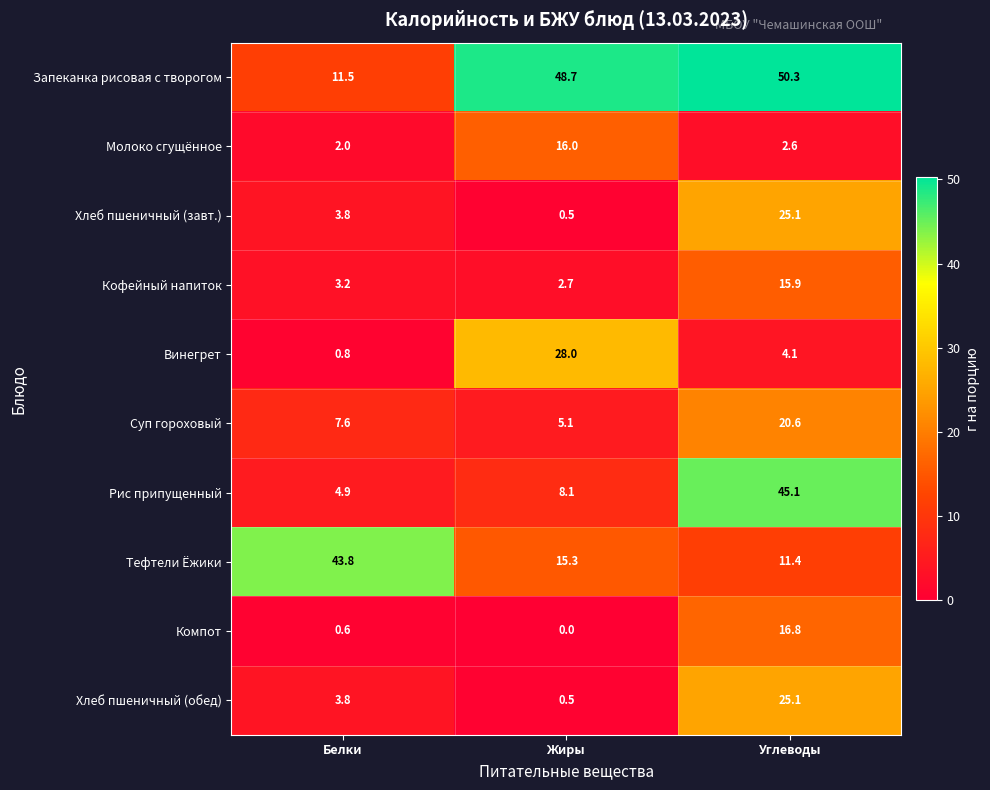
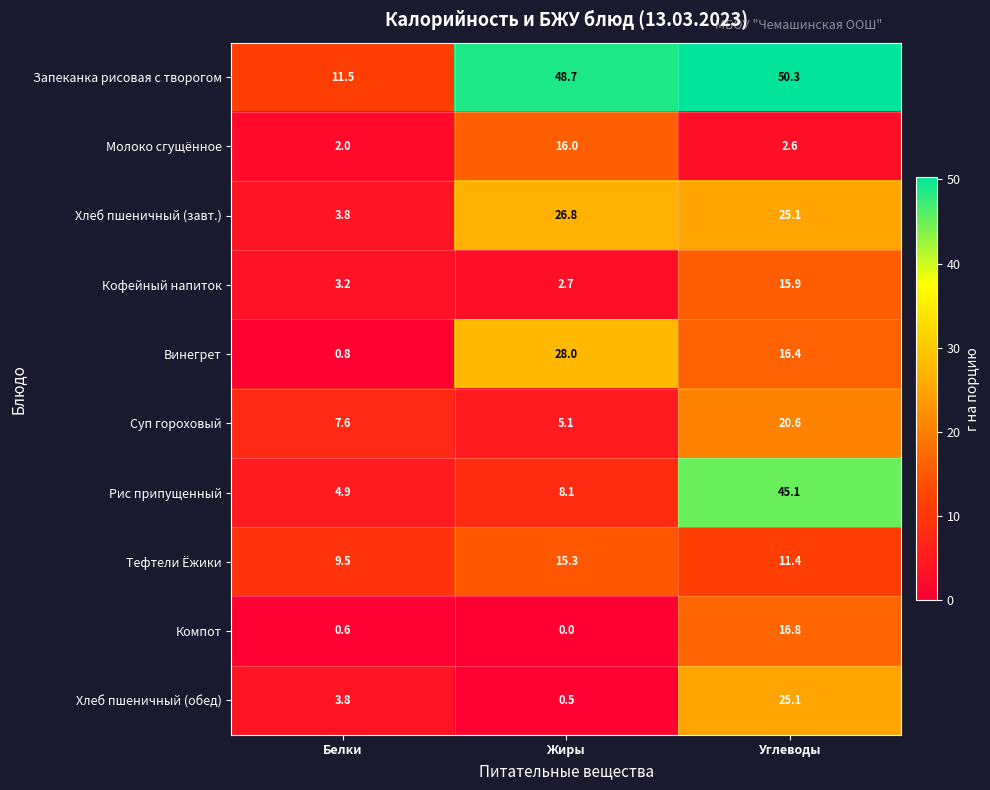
  {
    "Запеканка рисовая с творогом": {
      "Белки": 11.5,
      "Жиры": 48.7,
      "Углеводы": 50.3
    },
    "Молоко сгущённое": {
      "Белки": 2.0,
      "Жиры": 16.0,
      "Углеводы": 2.6
    },
    "Хлеб пшеничный (завт.)": {
      "Белки": 3.8,
-     "Жиры": 0.5,
+     "Жиры": 26.8,
      "Углеводы": 25.1
    },
    "Кофейный напиток": {
      "Белки": 3.2,
      "Жиры": 2.7,
      "Углеводы": 15.9
    },
    "Винегрет": {
      "Белки": 0.8,
      "Жиры": 28.0,
-     "Углеводы": 4.1
+     "Углеводы": 16.4
    },
    "Суп гороховый": {
      "Белки": 7.6,
      "Жиры": 5.1,
      "Углеводы": 20.6
    },
    "Рис припущенный": {
      "Белки": 4.9,
      "Жиры": 8.1,
      "Углеводы": 45.1
    },
    "Тефтели Ёжики": {
-     "Белки": 43.8,
+     "Белки": 9.5,
      "Жиры": 15.3,
      "Углеводы": 11.4
    },
    "Компот": {
      "Белки": 0.6,
      "Жиры": 0.0,
      "Углеводы": 16.8
    },
    "Хлеб пшеничный (обед)": {
      "Белки": 3.8,
      "Жиры": 0.5,
      "Углеводы": 25.1
    }
  }
